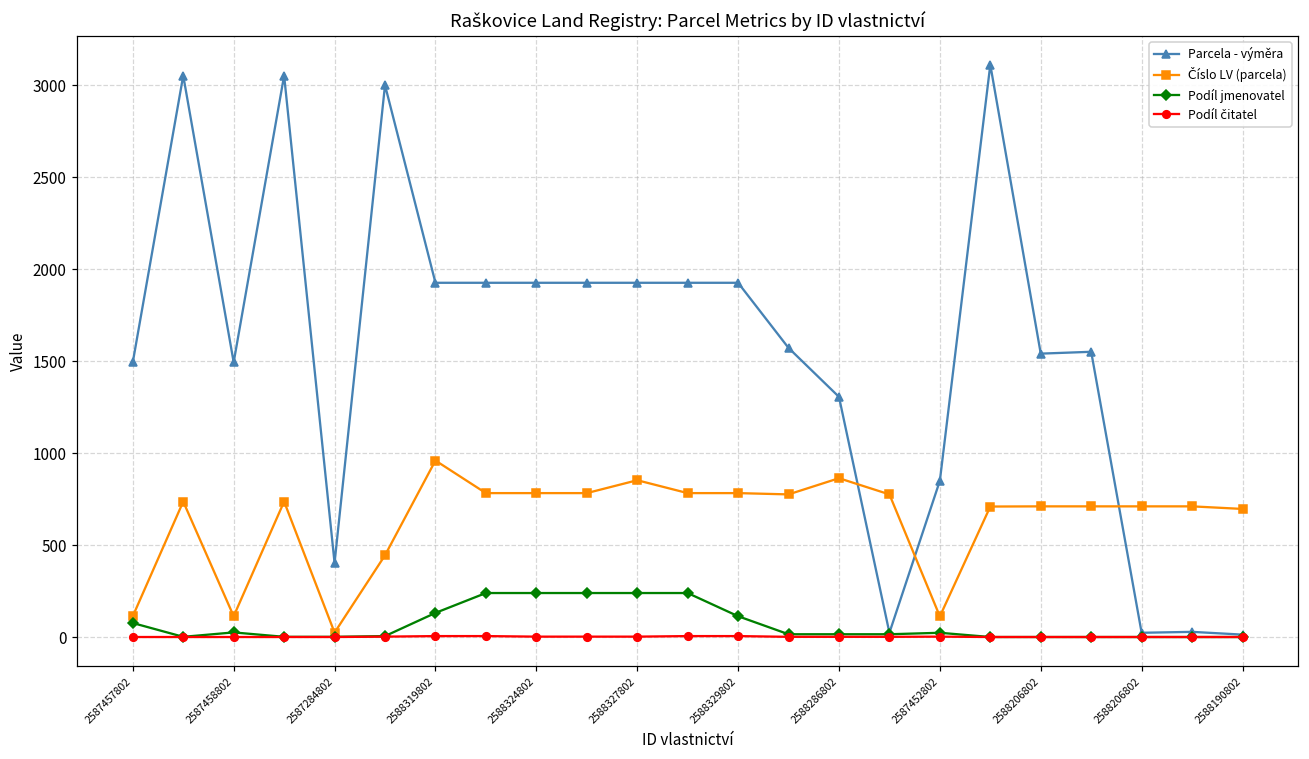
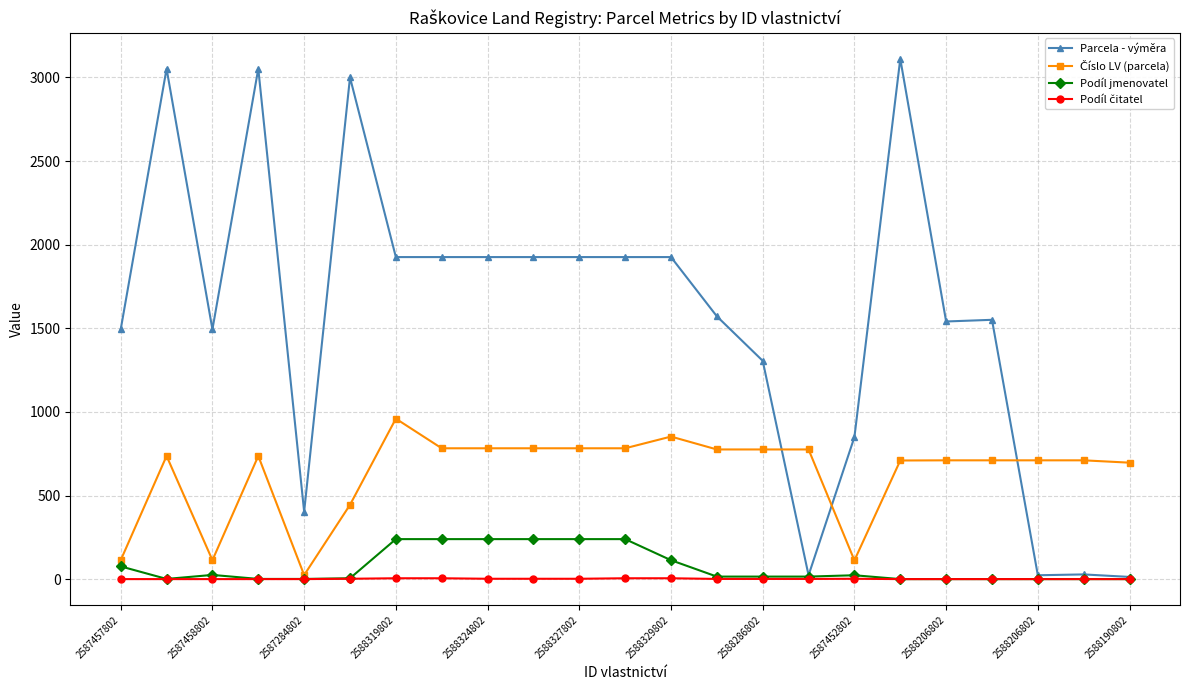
  {
    "Parcela - výměra": {
      "2587457802": 1490,
      "2587458802": 1490,
      "2587284802": 400,
      "2588319802": 1930,
      "2588324802": 1930,
      "2588327802": 1930,
      "2588329802": 1930,
      "2588286802": 1310,
      "2587452802": 850
    },
    "Číslo LV (parcela)": {
      "2587457802": 110,
      "2587458802": 110,
      "2587284802": 30,
      "2588319802": 960,
      "2588324802": 780,
-     "2588327802": 850,
-     "2588329802": 780,
-     "2588286802": 860,
+     "2588327802": 780,
+     "2588329802": 850,
+     "2588286802": 780,
      "2587452802": 110,
      "2588190802": 700
    },
    "Podíl jmenovatel": {
      "2587457802": 80,
      "2587458802": 30,
-     "2588319802": 130,
+     "2588319802": 240,
      "2588324802": 240,
      "2588327802": 240,
      "2588329802": 110,
      "2587452802": 20
    },
    "Podíl čitatel": {
      "2587457802": 0,
      "2587458802": 0,
      "2588319802": 10,
      "2588324802": 0,
      "2588327802": 0,
      "2588329802": 10,
      "2587452802": 0
    }
  }
